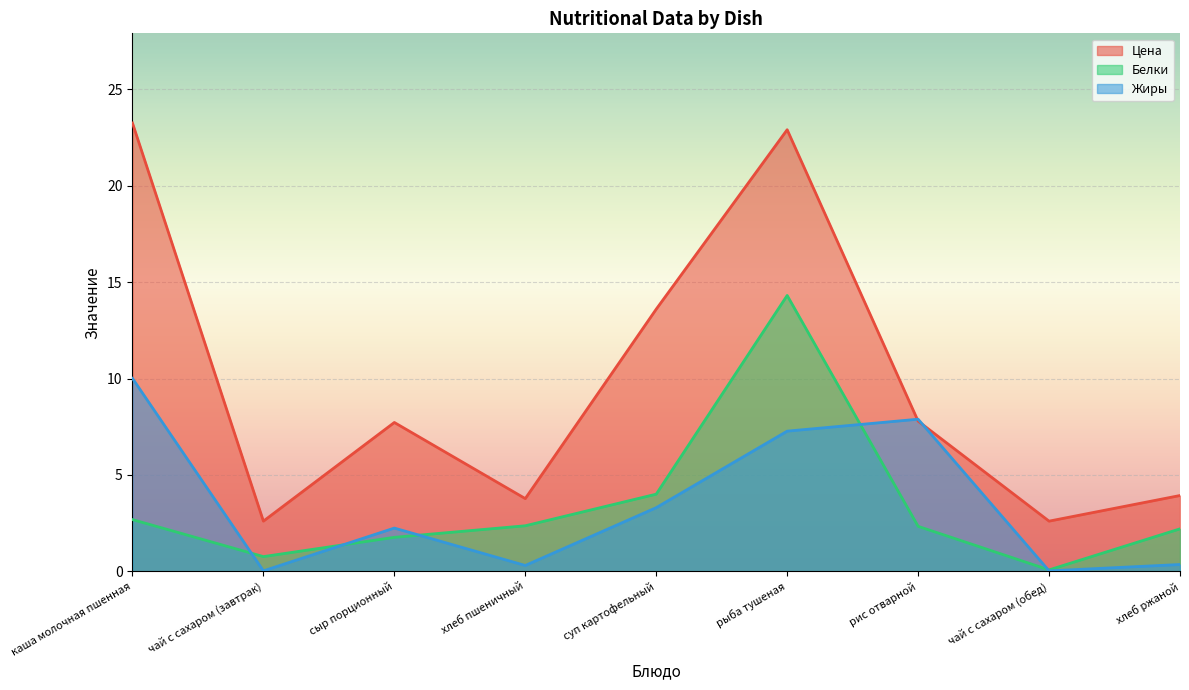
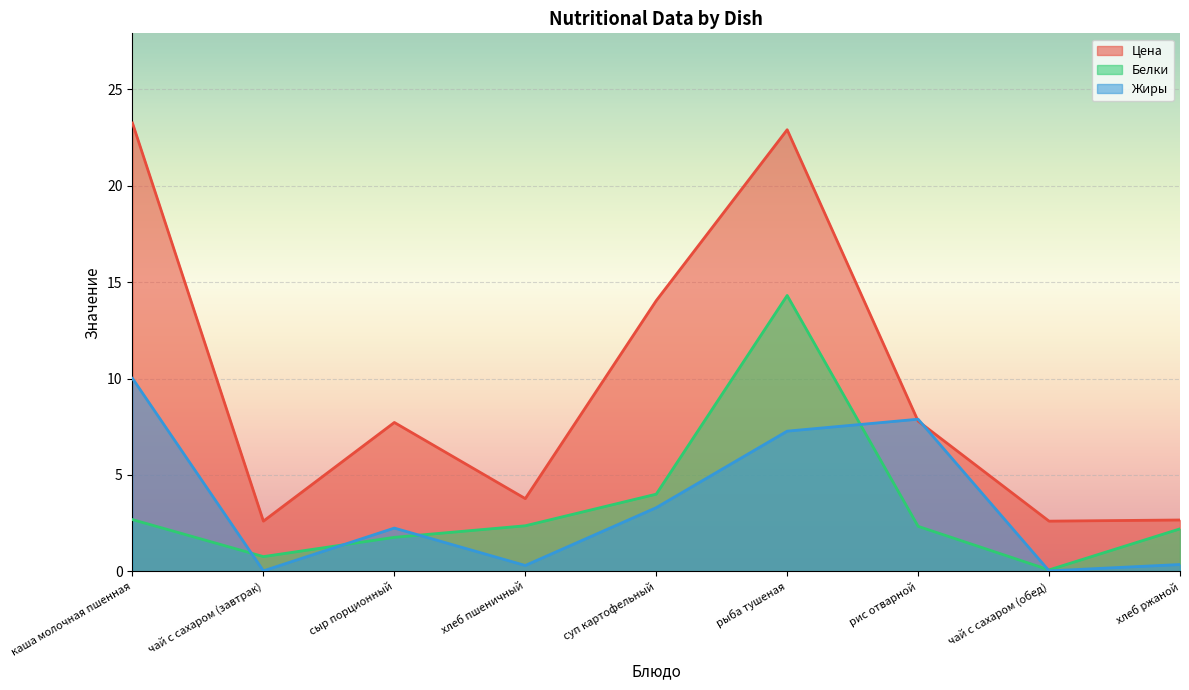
  {
    "Цена": {
      "каша молочная пшенная": 23.3,
      "чай с сахаром (завтрак)": 2.6,
      "сыр порционный": 7.7,
      "хлеб пшеничный": 3.8,
-     "суп картофельный": 13.6,
+     "суп картофельный": 14.0,
      "рыба тушеная": 22.9,
      "чай с сахаром (обед)": 2.6,
-     "хлеб ржаной": 3.9
+     "хлеб ржаной": 2.7
    },
    "Белки": {
      "каша молочная пшенная": 2.7,
      "чай с сахаром (завтрак)": 0.8,
      "сыр порционный": 1.8,
      "хлеб пшеничный": 2.4,
      "суп картофельный": 4.0,
      "рыба тушеная": 14.3,
      "рис отварной": 2.3,
      "хлеб ржаной": 2.2
    },
    "Жиры": {
      "каша молочная пшенная": 10.0,
      "чай с сахаром (завтрак)": 0.0,
      "сыр порционный": 2.2,
      "хлеб пшеничный": 0.3,
      "суп картофельный": 3.3,
      "рыба тушеная": 7.3,
      "хлеб ржаной": 0.4
    }
  }
